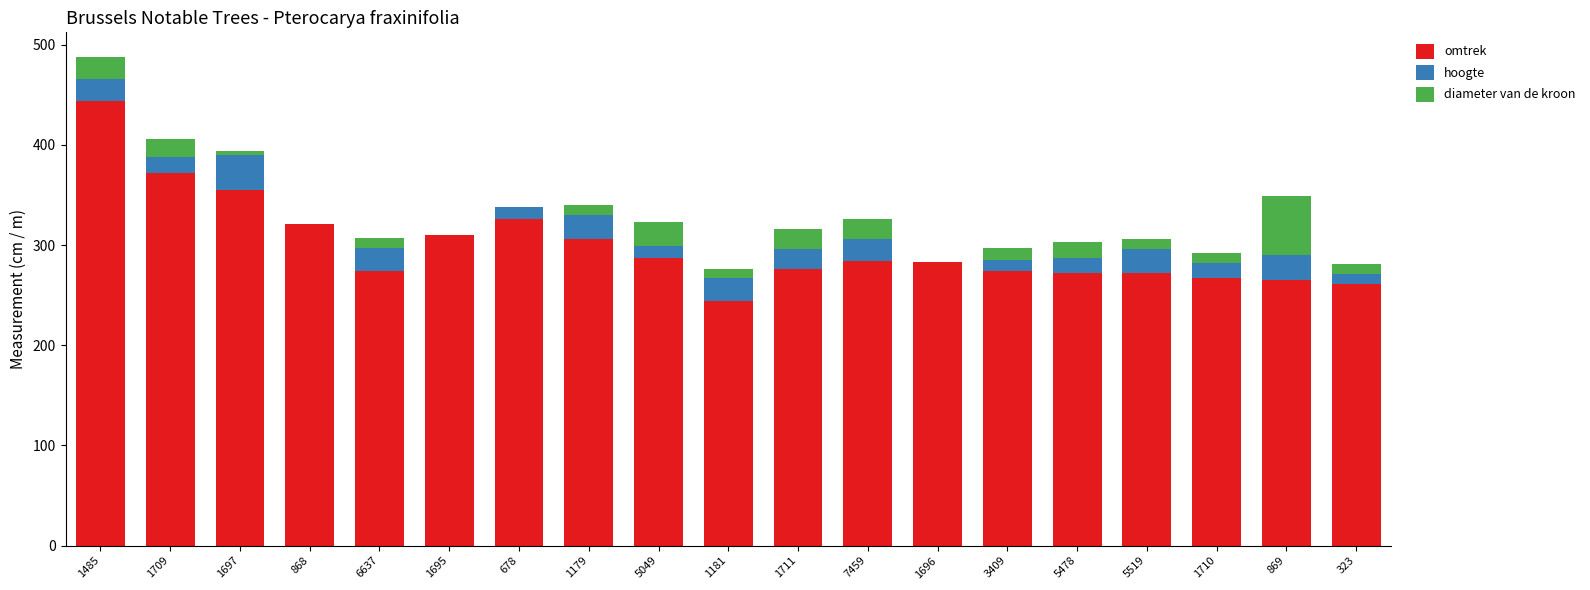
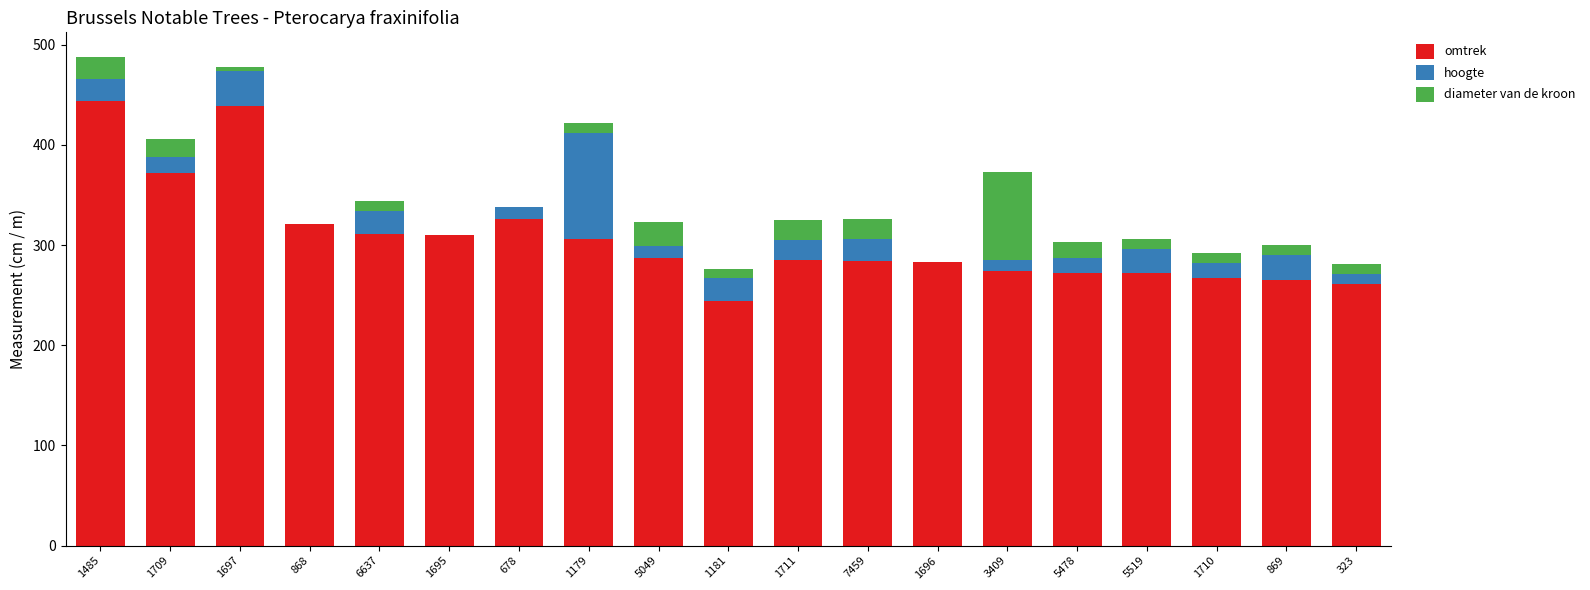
  {
    "omtrek": {
      "1485": 444,
      "1709": 372,
-     "1697": 355,
+     "1697": 439,
      "868": 321,
-     "6637": 274,
+     "6637": 311,
      "1695": 310,
      "678": 326,
      "1179": 306,
      "5049": 287,
      "1181": 244,
-     "1711": 276,
+     "1711": 285,
      "7459": 284,
      "1696": 283,
      "3409": 274,
      "5478": 272,
      "5519": 272,
      "1710": 267,
      "869": 265,
      "323": 261
    },
    "hoogte": {
      "1485": 22,
      "1709": 16,
      "1697": 35,
      "868": 0,
      "6637": 23,
      "1695": 0,
      "678": 12,
-     "1179": 24,
+     "1179": 106,
      "5049": 12,
      "1181": 23,
      "1711": 20,
      "7459": 22,
      "1696": 0,
      "3409": 11,
      "5478": 15,
      "5519": 24,
      "1710": 15,
      "869": 25,
      "323": 10
    },
    "diameter van de kroon": {
      "1485": 22,
      "1709": 18,
      "1697": 4,
      "868": 0,
      "6637": 10,
      "1695": 0,
      "678": 0,
      "1179": 10,
      "5049": 24,
      "1181": 9,
      "1711": 20,
      "7459": 20,
      "1696": 0,
-     "3409": 12,
+     "3409": 88,
      "5478": 16,
      "5519": 10,
      "1710": 10,
-     "869": 59,
+     "869": 10,
      "323": 10
    }
  }
